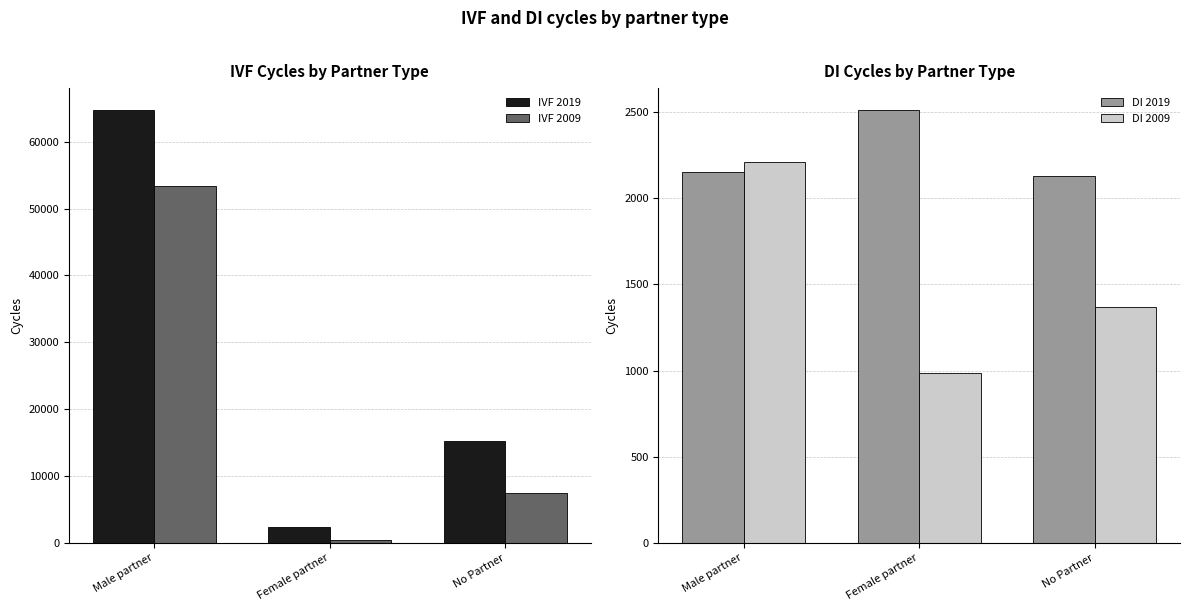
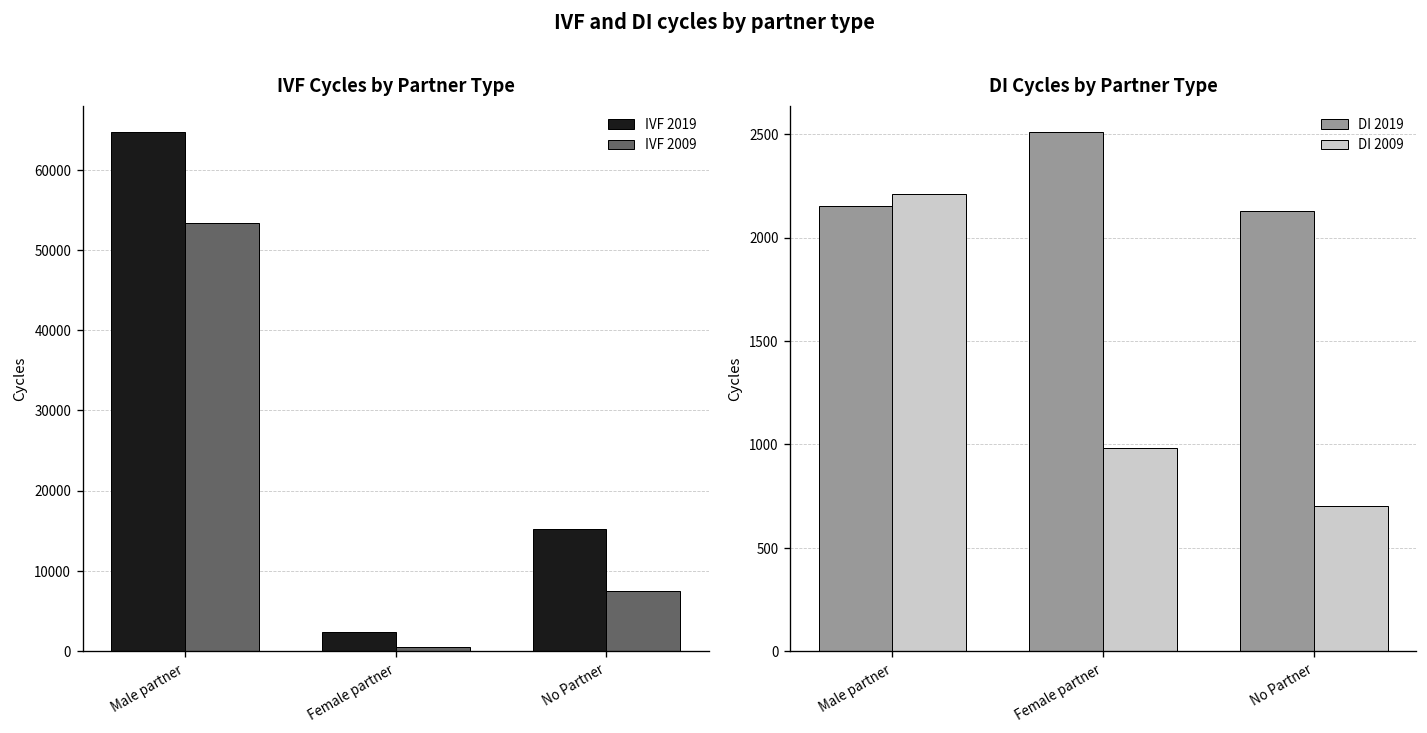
  {
    "IVF Cycles by Partner Type": {
      "IVF 2019": {
        "Male partner": 65000,
        "Female partner": 2000,
        "No Partner": 15000
      },
      "IVF 2009": {
        "Male partner": 53000,
        "Female partner": 0,
        "No Partner": 7000
      }
    },
    "DI Cycles by Partner Type": {
      "DI 2019": {
        "Male partner": 2150,
        "Female partner": 2510,
        "No Partner": 2130
      },
      "DI 2009": {
        "Male partner": 2210,
        "Female partner": 980,
-       "No Partner": 1370
+       "No Partner": 700
      }
    }
  }
